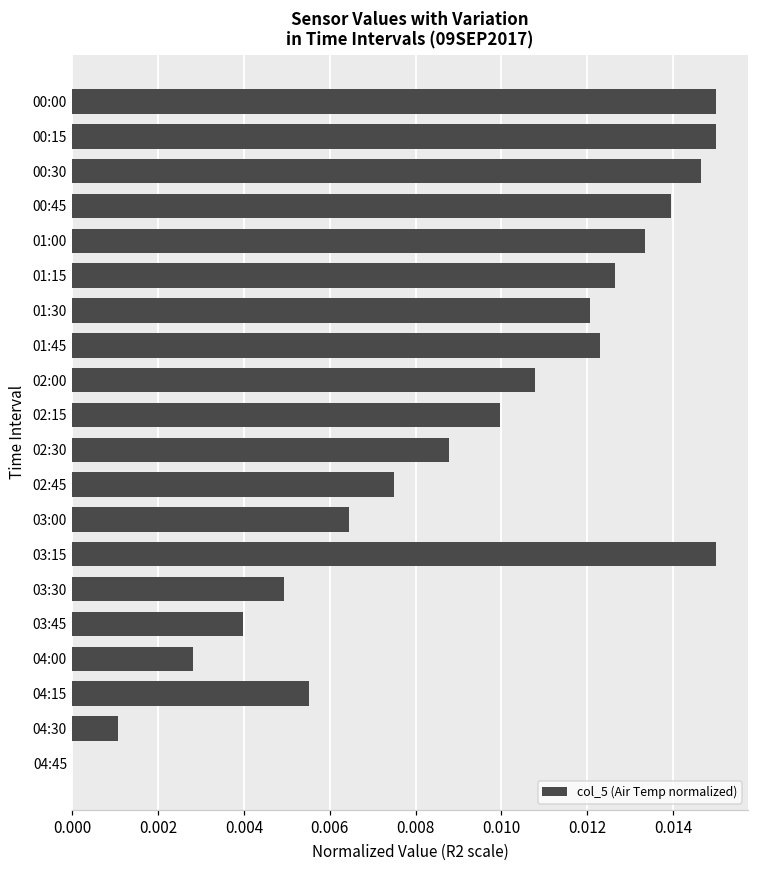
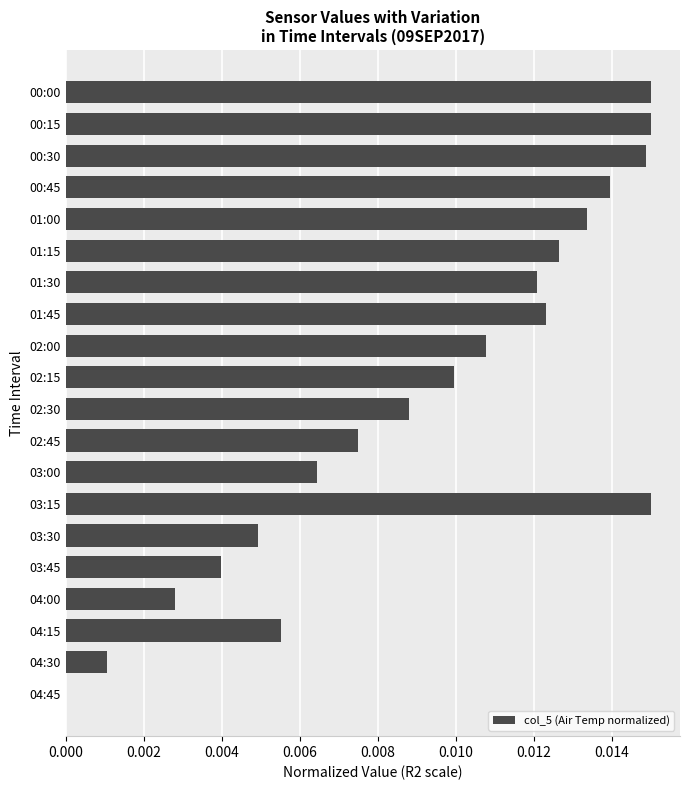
  {
    "00:00": 0.0150,
    "00:15": 0.0150,
-   "00:30": 0.0146,
+   "00:30": 0.0149,
    "00:45": 0.0139,
    "01:00": 0.0134,
    "01:15": 0.0127,
    "01:30": 0.0121,
    "01:45": 0.0123,
    "02:00": 0.0108,
    "02:15": 0.0100,
    "02:30": 0.0088,
    "02:45": 0.0075,
    "03:00": 0.0064,
    "03:15": 0.0150,
    "03:30": 0.0049,
    "03:45": 0.0040,
    "04:00": 0.0028,
    "04:15": 0.0055,
    "04:30": 0.0011,
    "04:45": 0.0000
  }
